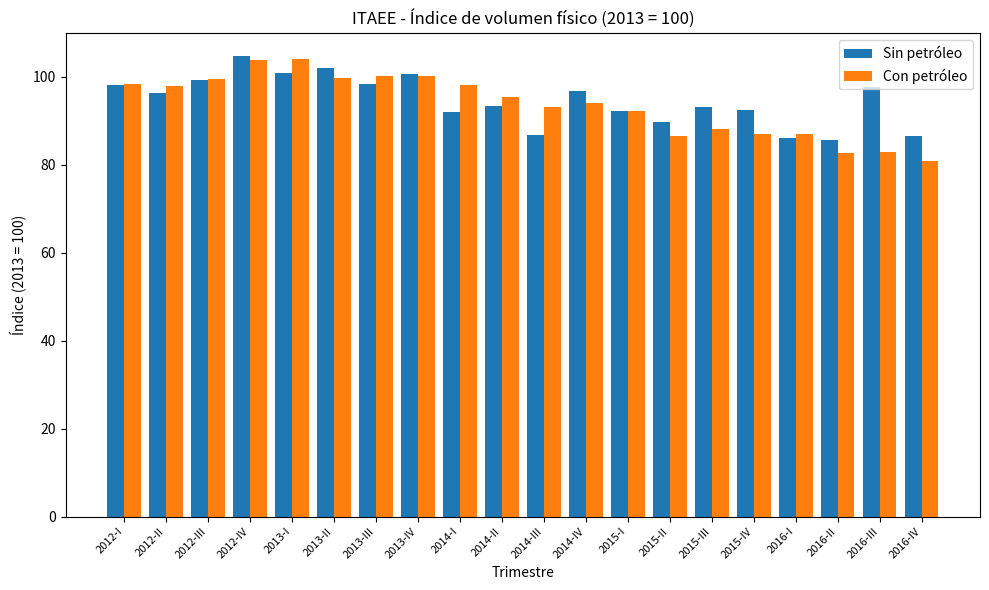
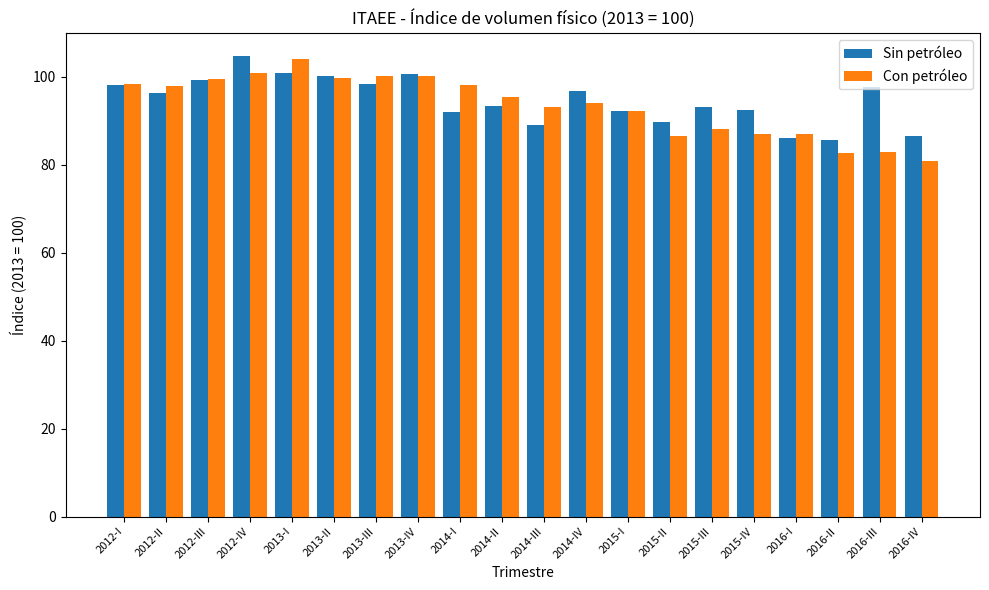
  {
    "Sin petróleo": {
      "2012-I": 98,
      "2012-II": 96,
      "2012-III": 99,
      "2012-IV": 105,
      "2013-I": 101,
-     "2013-II": 102,
+     "2013-II": 100,
      "2013-III": 98,
      "2013-IV": 101,
      "2014-I": 92,
      "2014-II": 93,
-     "2014-III": 87,
+     "2014-III": 89,
      "2014-IV": 97,
      "2015-I": 92,
      "2015-II": 90,
      "2015-III": 93,
      "2015-IV": 93,
      "2016-I": 86,
      "2016-II": 86,
      "2016-IV": 87
    },
    "Con petróleo": {
      "2012-I": 98,
      "2012-II": 98,
      "2012-III": 99,
-     "2012-IV": 104,
+     "2012-IV": 101,
      "2013-I": 104,
      "2013-II": 100,
      "2013-III": 100,
      "2013-IV": 100,
      "2014-I": 98,
      "2014-II": 95,
      "2014-III": 93,
      "2014-IV": 94,
      "2015-I": 92,
      "2015-II": 86,
      "2015-III": 88,
      "2015-IV": 87,
      "2016-I": 87,
      "2016-II": 83,
      "2016-III": 83,
      "2016-IV": 81
    }
  }
